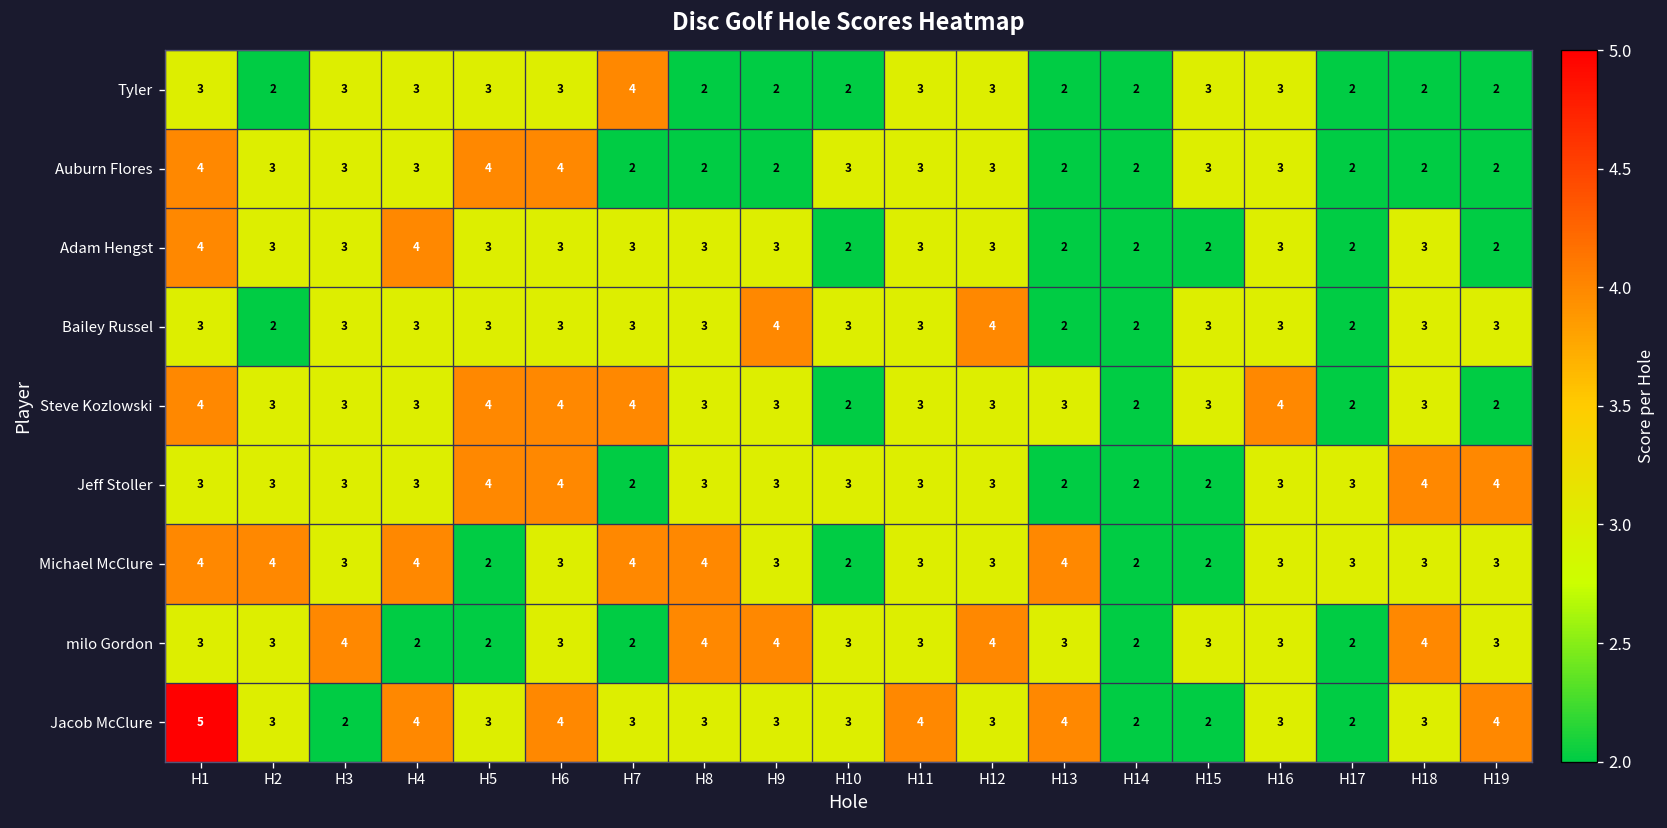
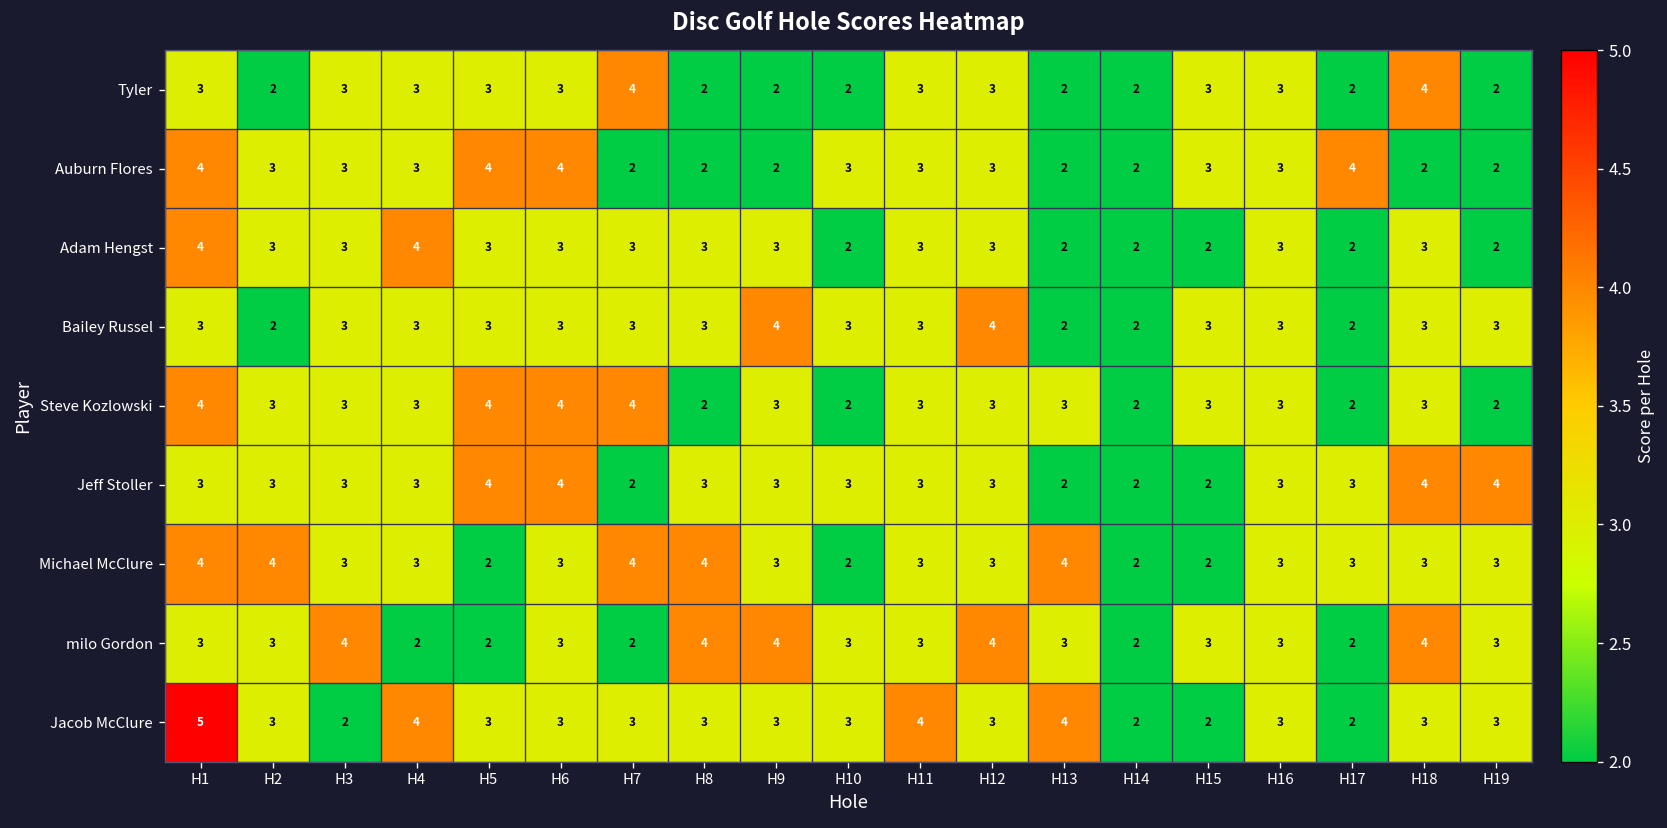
  {
    "Tyler": {
      "H1": 3,
      "H2": 2,
      "H3": 3,
      "H4": 3,
      "H5": 3,
      "H6": 3,
      "H7": 4,
      "H8": 2,
      "H9": 2,
      "H10": 2,
      "H11": 3,
      "H12": 3,
      "H13": 2,
      "H14": 2,
      "H15": 3,
      "H16": 3,
      "H17": 2,
-     "H18": 2,
+     "H18": 4,
      "H19": 2
    },
    "Auburn Flores": {
      "H1": 4,
      "H2": 3,
      "H3": 3,
      "H4": 3,
      "H5": 4,
      "H6": 4,
      "H7": 2,
      "H8": 2,
      "H9": 2,
      "H10": 3,
      "H11": 3,
      "H12": 3,
      "H13": 2,
      "H14": 2,
      "H15": 3,
      "H16": 3,
-     "H17": 2,
+     "H17": 4,
      "H18": 2,
      "H19": 2
    },
    "Adam Hengst": {
      "H1": 4,
      "H2": 3,
      "H3": 3,
      "H4": 4,
      "H5": 3,
      "H6": 3,
      "H7": 3,
      "H8": 3,
      "H9": 3,
      "H10": 2,
      "H11": 3,
      "H12": 3,
      "H13": 2,
      "H14": 2,
      "H15": 2,
      "H16": 3,
      "H17": 2,
      "H18": 3,
      "H19": 2
    },
    "Bailey Russel": {
      "H1": 3,
      "H2": 2,
      "H3": 3,
      "H4": 3,
      "H5": 3,
      "H6": 3,
      "H7": 3,
      "H8": 3,
      "H9": 4,
      "H10": 3,
      "H11": 3,
      "H12": 4,
      "H13": 2,
      "H14": 2,
      "H15": 3,
      "H16": 3,
      "H17": 2,
      "H18": 3,
      "H19": 3
    },
    "Steve Kozlowski": {
      "H1": 4,
      "H2": 3,
      "H3": 3,
      "H4": 3,
      "H5": 4,
      "H6": 4,
      "H7": 4,
-     "H8": 3,
+     "H8": 2,
      "H9": 3,
      "H10": 2,
      "H11": 3,
      "H12": 3,
      "H13": 3,
      "H14": 2,
      "H15": 3,
-     "H16": 4,
+     "H16": 3,
      "H17": 2,
      "H18": 3,
      "H19": 2
    },
    "Jeff Stoller": {
      "H1": 3,
      "H2": 3,
      "H3": 3,
      "H4": 3,
      "H5": 4,
      "H6": 4,
      "H7": 2,
      "H8": 3,
      "H9": 3,
      "H10": 3,
      "H11": 3,
      "H12": 3,
      "H13": 2,
      "H14": 2,
      "H15": 2,
      "H16": 3,
      "H17": 3,
      "H18": 4,
      "H19": 4
    },
    "Michael McClure": {
      "H1": 4,
      "H2": 4,
      "H3": 3,
-     "H4": 4,
+     "H4": 3,
      "H5": 2,
      "H6": 3,
      "H7": 4,
      "H8": 4,
      "H9": 3,
      "H10": 2,
      "H11": 3,
      "H12": 3,
      "H13": 4,
      "H14": 2,
      "H15": 2,
      "H16": 3,
      "H17": 3,
      "H18": 3,
      "H19": 3
    },
    "milo Gordon": {
      "H1": 3,
      "H2": 3,
      "H3": 4,
      "H4": 2,
      "H5": 2,
      "H6": 3,
      "H7": 2,
      "H8": 4,
      "H9": 4,
      "H10": 3,
      "H11": 3,
      "H12": 4,
      "H13": 3,
      "H14": 2,
      "H15": 3,
      "H16": 3,
      "H17": 2,
      "H18": 4,
      "H19": 3
    },
    "Jacob McClure": {
      "H1": 5,
      "H2": 3,
      "H3": 2,
      "H4": 4,
      "H5": 3,
-     "H6": 4,
+     "H6": 3,
      "H7": 3,
      "H8": 3,
      "H9": 3,
      "H10": 3,
      "H11": 4,
      "H12": 3,
      "H13": 4,
      "H14": 2,
      "H15": 2,
      "H16": 3,
      "H17": 2,
      "H18": 3,
-     "H19": 4
+     "H19": 3
    }
  }
